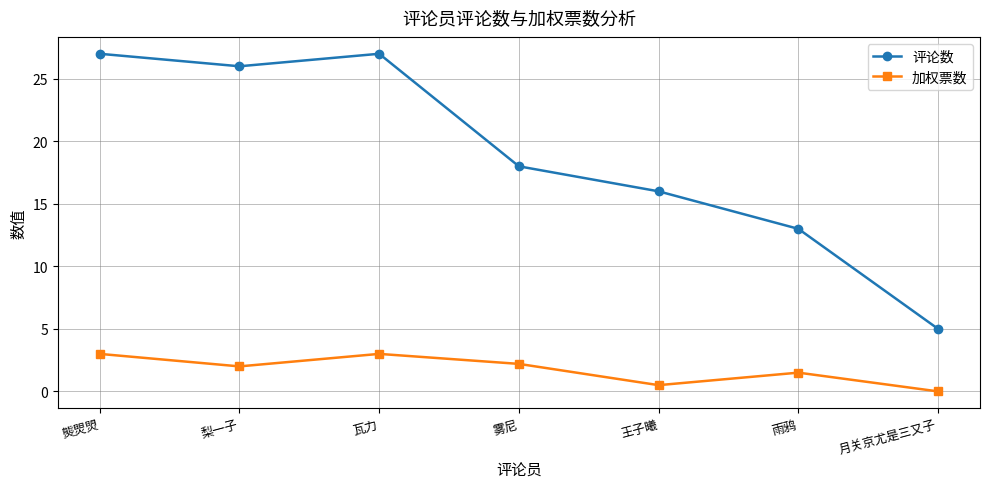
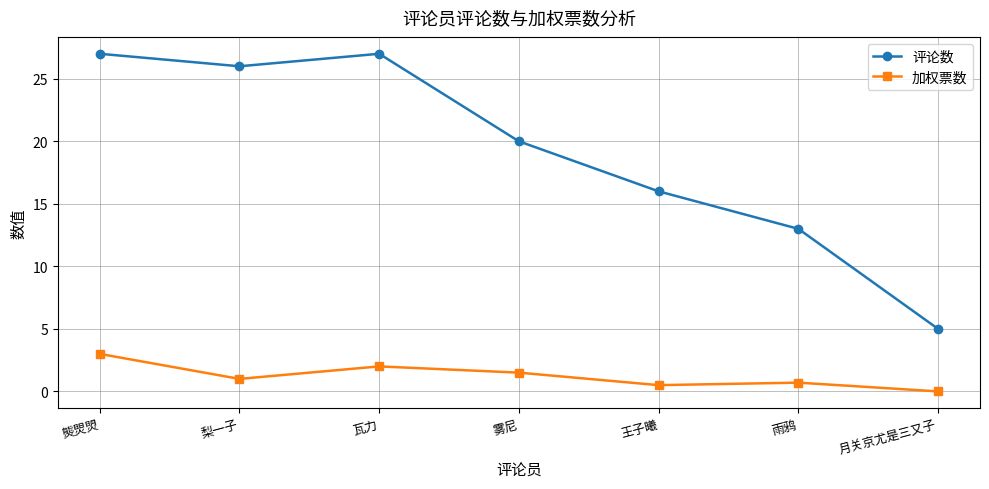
  {
    "评论数": {
      "熋焸焽": 27,
      "梨一子": 26,
      "瓦力": 27,
-     "雾尼": 18,
+     "雾尼": 20,
      "王子曦": 16,
      "雨鸦": 13,
      "月关京尤是三又子": 5
    },
    "加权票数": {
      "熋焸焽": 3.0,
-     "梨一子": 2,
-     "瓦力": 3,
-     "雾尼": 2.2,
+     "梨一子": 1,
+     "瓦力": 2,
+     "雾尼": 1.5,
      "王子曦": 0.5,
-     "雨鸦": 1.5,
+     "雨鸦": 0.7,
      "月关京尤是三又子": 0.0
    }
  }
